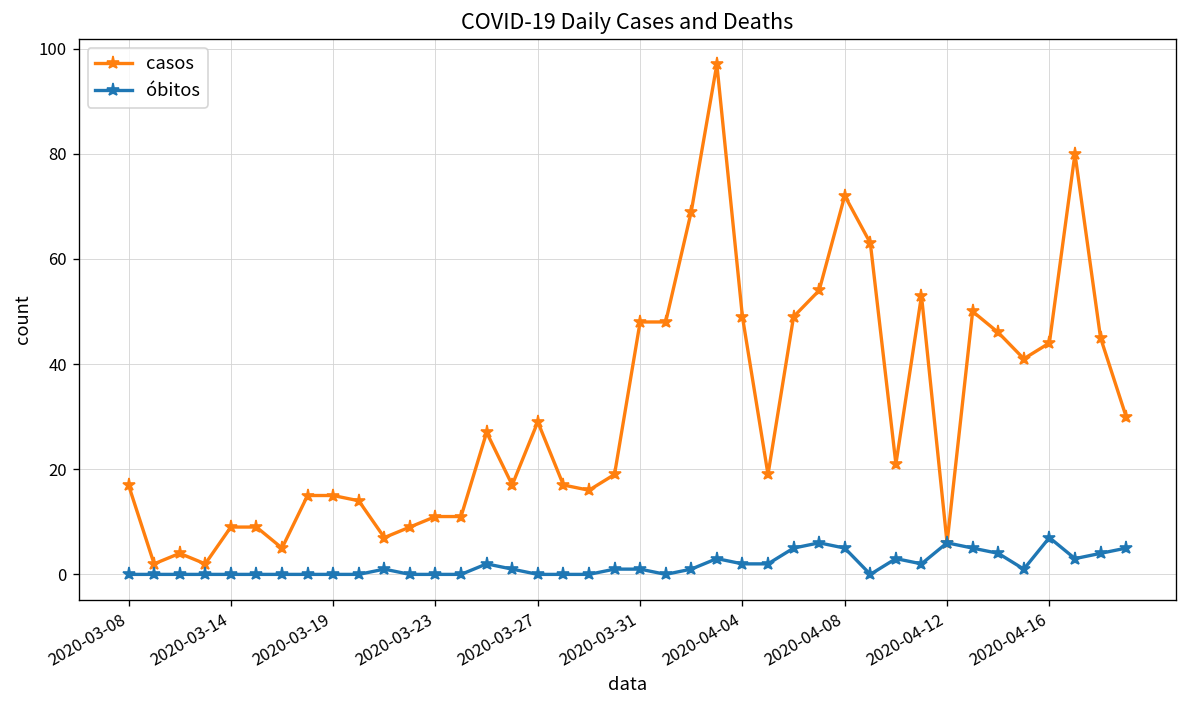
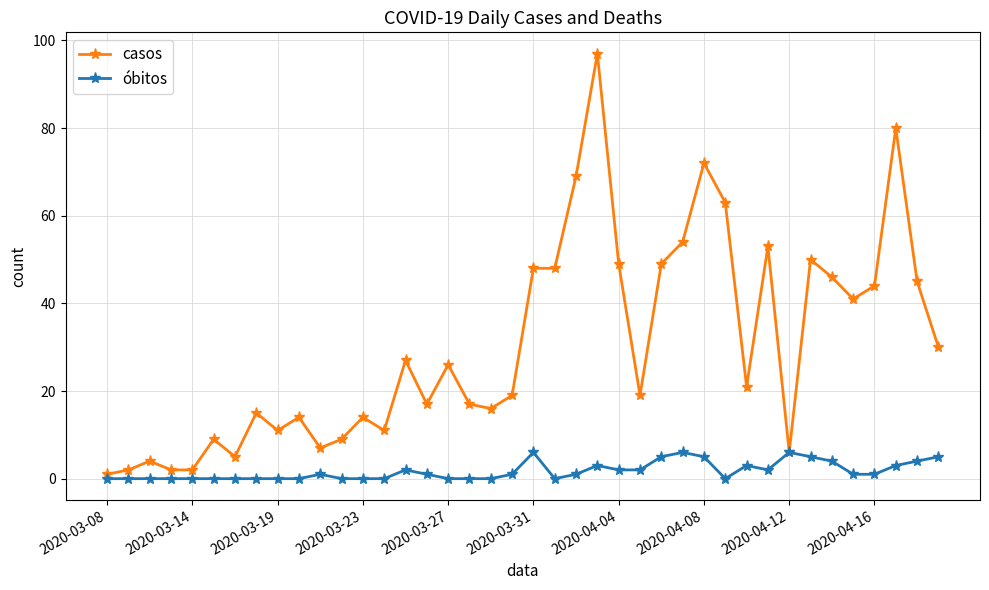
  {
    "casos": {
-     "2020-03-08": 17,
-     "2020-03-14": 9,
-     "2020-03-19": 15,
-     "2020-03-23": 11,
-     "2020-03-27": 29,
+     "2020-03-08": 1,
+     "2020-03-14": 2,
+     "2020-03-19": 11,
+     "2020-03-23": 14,
+     "2020-03-27": 26,
      "2020-03-31": 48,
      "2020-04-04": 49,
      "2020-04-08": 72,
      "2020-04-16": 44
    },
    "óbitos": {
      "2020-03-08": 0,
      "2020-03-14": 0,
      "2020-03-19": 0,
      "2020-03-23": 0,
      "2020-03-27": 0,
-     "2020-03-31": 1,
+     "2020-03-31": 6,
      "2020-04-04": 2,
      "2020-04-08": 5,
-     "2020-04-16": 7
+     "2020-04-16": 1
    }
  }
